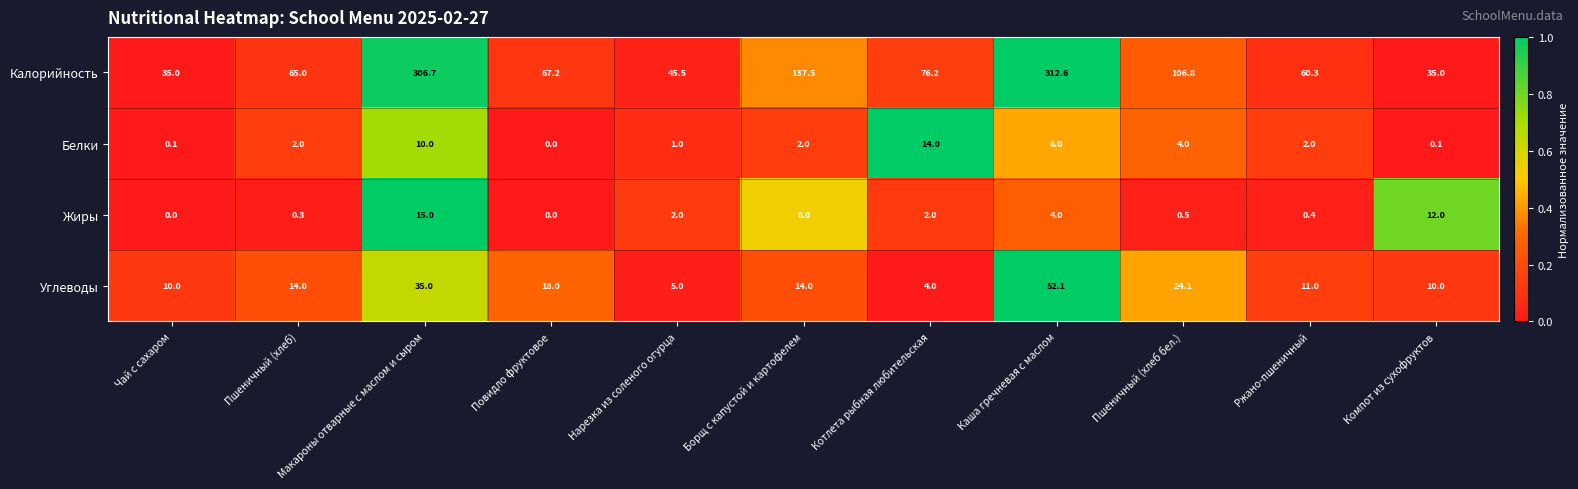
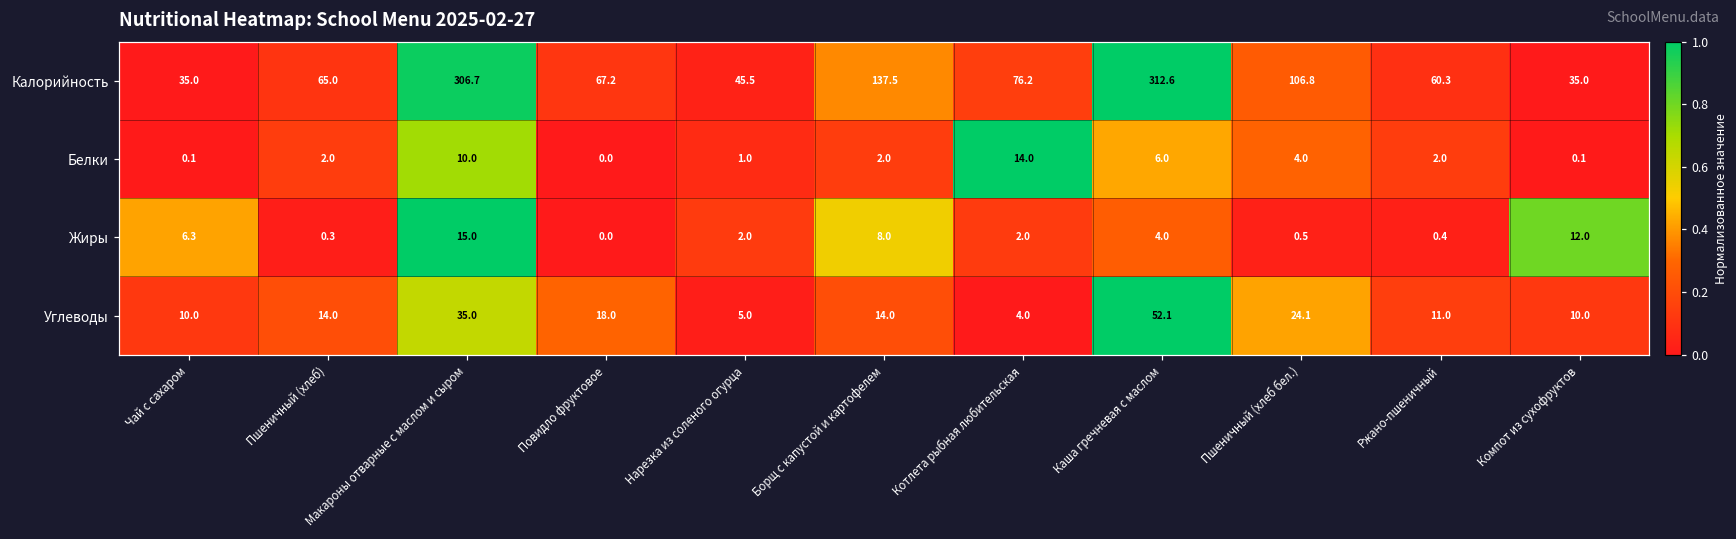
  {
    "Калорийность": {
      "Чай с сахаром": 35.0,
      "Пшеничный (хлеб)": 65.0,
      "Макароны отварные с маслом и сыром": 306.7,
      "Повидло фруктовое": 67.2,
      "Нарезка из соленого огурца": 45.5,
      "Борщ с капустой и картофелем": 137.5,
      "Котлета рыбная любительская": 76.2,
      "Каша гречневая с маслом": 312.6,
      "Пшеничный (хлеб бел.)": 106.8,
      "Ржано-пшеничный": 60.3,
      "Компот из сухофруктов": 35.0
    },
    "Белки": {
      "Чай с сахаром": 0.1,
      "Пшеничный (хлеб)": 2.0,
      "Макароны отварные с маслом и сыром": 10.0,
      "Повидло фруктовое": 0.0,
      "Нарезка из соленого огурца": 1.0,
      "Борщ с капустой и картофелем": 2.0,
      "Котлета рыбная любительская": 14.0,
      "Каша гречневая с маслом": 6.0,
      "Пшеничный (хлеб бел.)": 4.0,
      "Ржано-пшеничный": 2.0,
      "Компот из сухофруктов": 0.1
    },
    "Жиры": {
-     "Чай с сахаром": 0.0,
+     "Чай с сахаром": 6.3,
      "Пшеничный (хлеб)": 0.3,
      "Макароны отварные с маслом и сыром": 15.0,
      "Повидло фруктовое": 0.0,
      "Нарезка из соленого огурца": 2.0,
      "Борщ с капустой и картофелем": 8.0,
      "Котлета рыбная любительская": 2.0,
      "Каша гречневая с маслом": 4.0,
      "Пшеничный (хлеб бел.)": 0.5,
      "Ржано-пшеничный": 0.4,
      "Компот из сухофруктов": 12.0
    },
    "Углеводы": {
      "Чай с сахаром": 10.0,
      "Пшеничный (хлеб)": 14.0,
      "Макароны отварные с маслом и сыром": 35.0,
      "Повидло фруктовое": 18.0,
      "Нарезка из соленого огурца": 5.0,
      "Борщ с капустой и картофелем": 14.0,
      "Котлета рыбная любительская": 4.0,
      "Каша гречневая с маслом": 52.1,
      "Пшеничный (хлеб бел.)": 24.1,
      "Ржано-пшеничный": 11.0,
      "Компот из сухофруктов": 10.0
    }
  }
